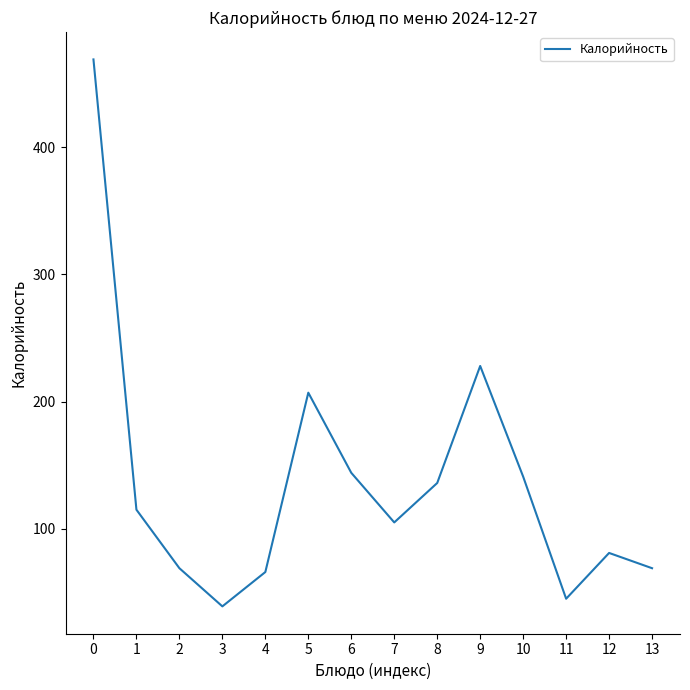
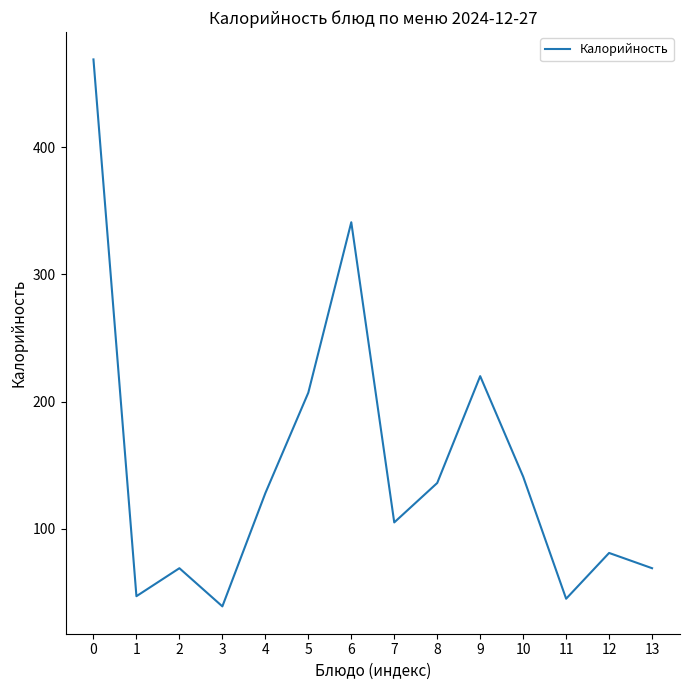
  {
    "0": 469,
-   "1": 115,
+   "1": 47,
    "2": 69,
    "3": 39,
-   "4": 66,
+   "4": 128,
    "5": 207,
-   "6": 144,
+   "6": 341,
    "7": 105,
    "8": 136,
-   "9": 228,
+   "9": 220,
    "10": 141,
    "11": 45,
    "12": 81,
    "13": 69
  }
